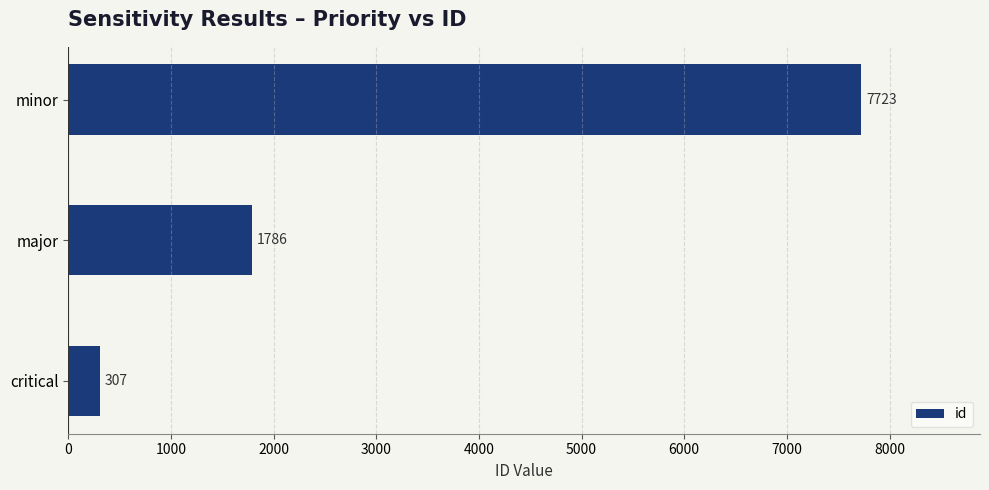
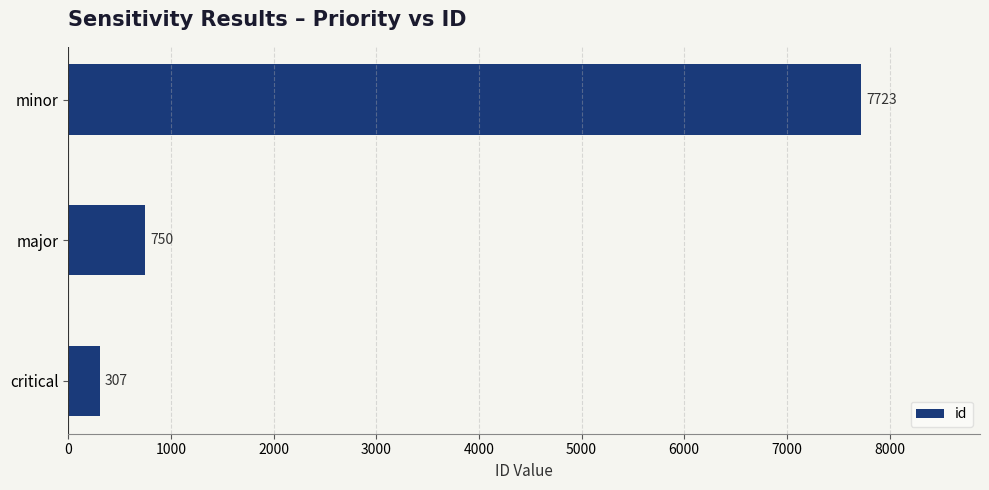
  {
    "minor": 7723,
-   "major": 1786,
+   "major": 750,
    "critical": 307
  }
